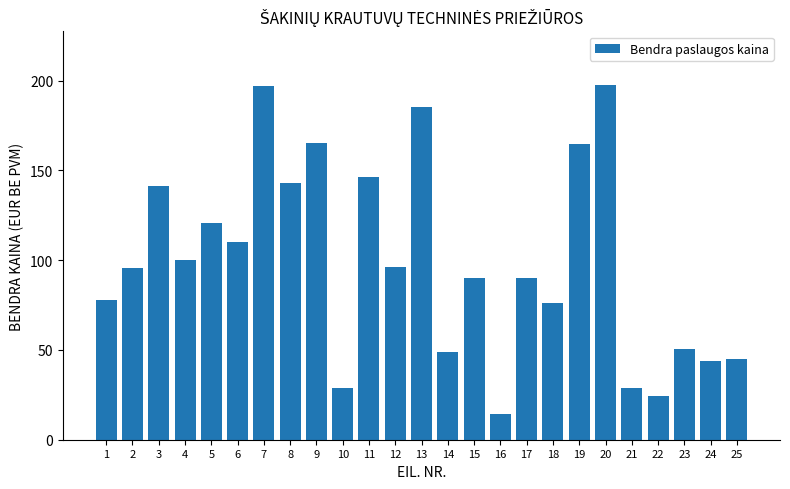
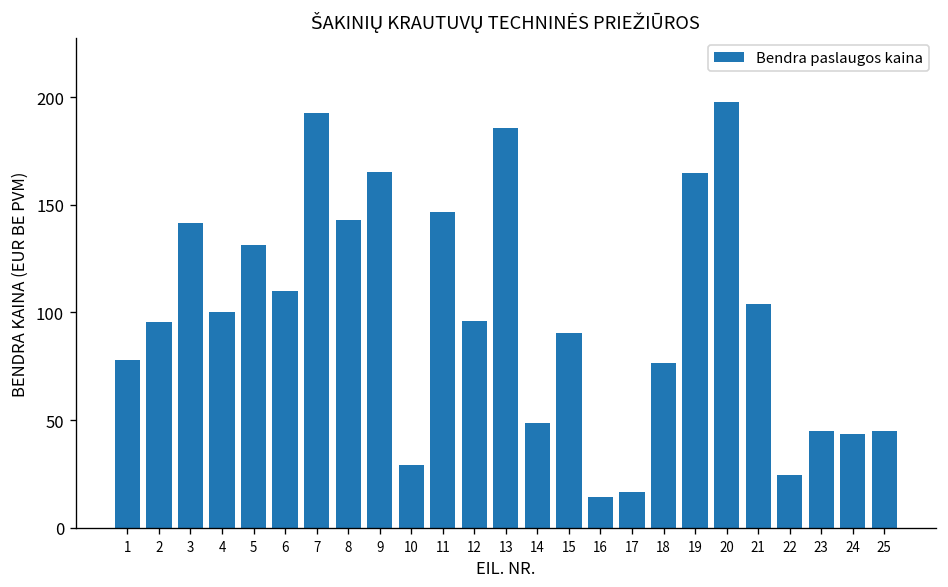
  {
    "1": 78,
    "2": 95,
    "3": 142,
    "4": 100,
-   "5": 121,
+   "5": 131,
    "6": 110,
-   "7": 197,
+   "7": 193,
    "8": 143,
    "9": 165,
    "10": 29,
    "11": 147,
    "12": 96,
    "13": 186,
    "14": 49,
    "15": 90,
    "16": 14,
-   "17": 90,
+   "17": 16,
    "18": 76,
    "19": 165,
    "20": 198,
-   "21": 29,
+   "21": 104,
    "22": 24,
-   "23": 51,
+   "23": 45,
    "24": 44,
    "25": 45
  }
